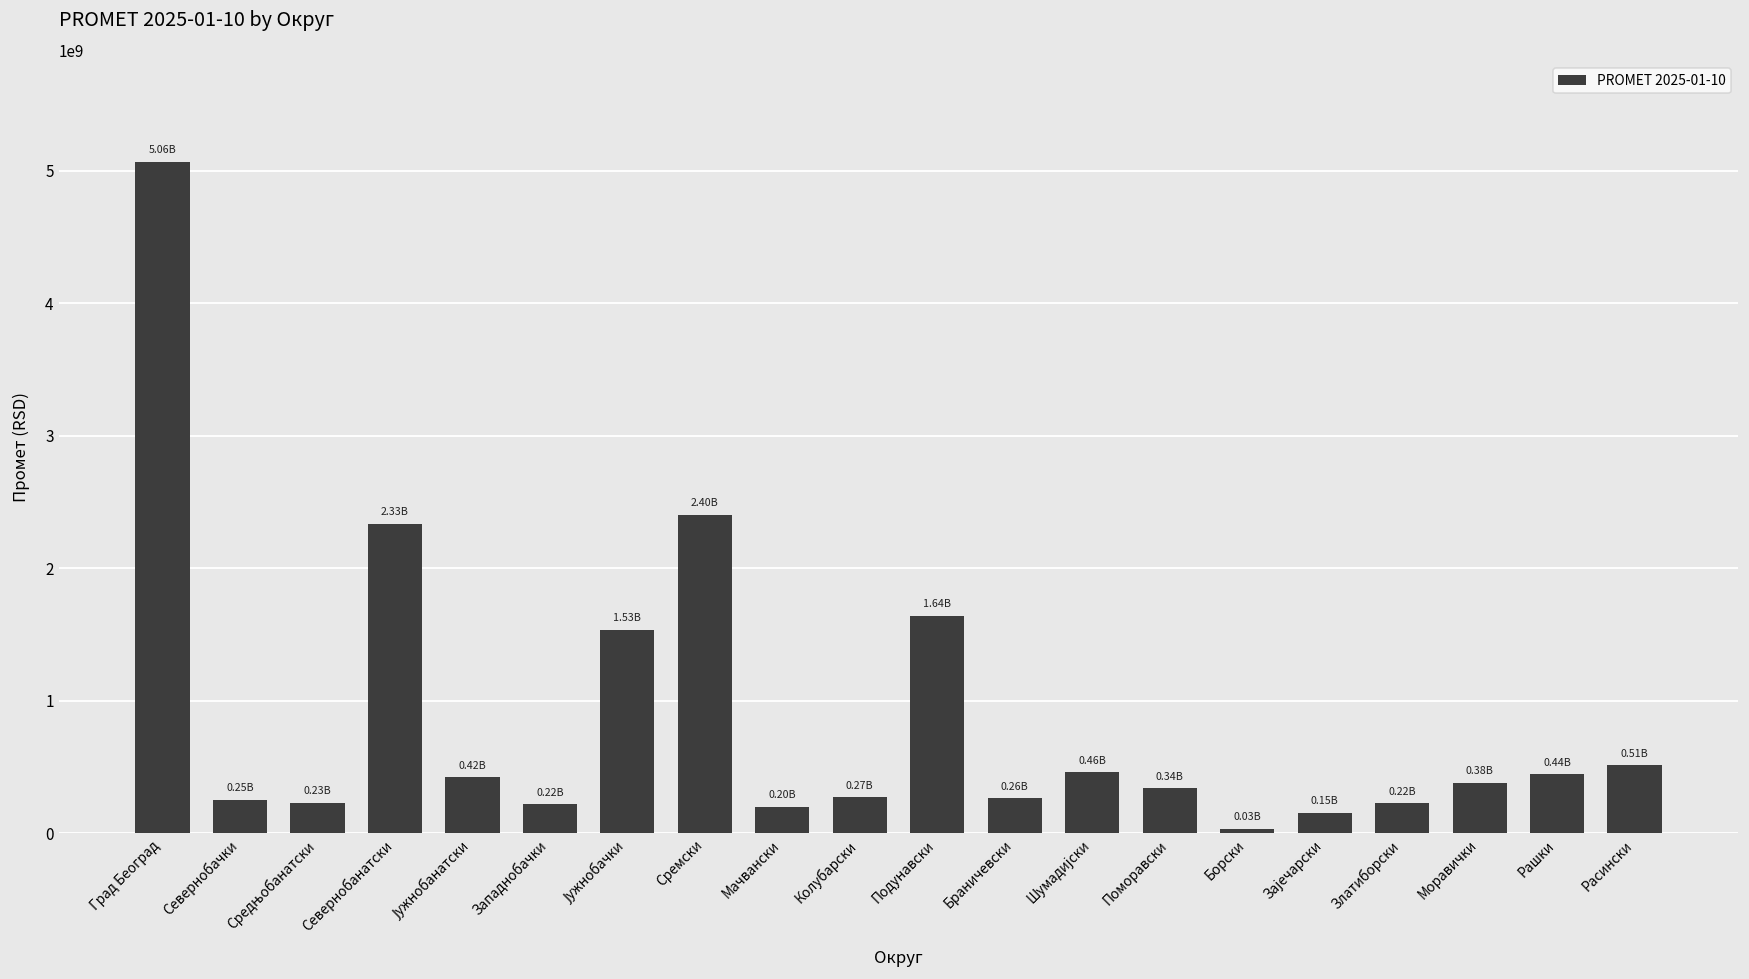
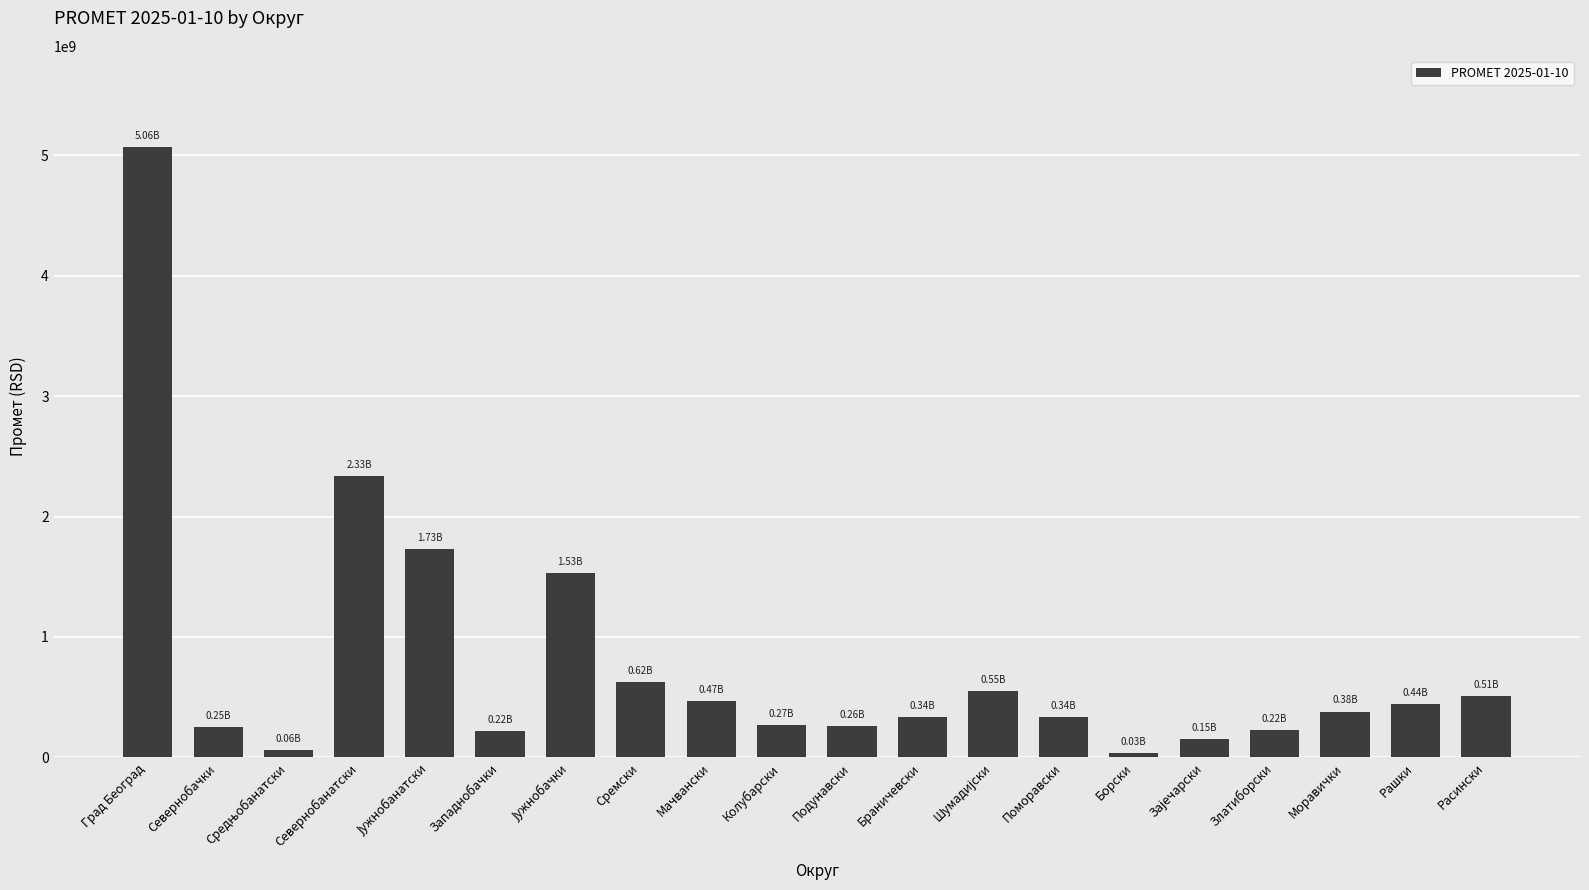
  {
    "Град Београд": "5.06B",
    "Севернобачки": "0.25B",
-   "Средњобанатски": "0.23B",
+   "Средњобанатски": "0.06B",
    "Севернобанатски": "2.33B",
-   "Јужнобанатски": "0.42B",
+   "Јужнобанатски": "1.73B",
    "Западнобачки": "0.22B",
    "Јужнобачки": "1.53B",
-   "Сремски": "2.40B",
-   "Мачвански": "0.20B",
+   "Сремски": "0.62B",
+   "Мачвански": "0.47B",
    "Колубарски": "0.27B",
-   "Подунавски": "1.64B",
-   "Браничевски": "0.26B",
-   "Шумадијски": "0.46B",
+   "Подунавски": "0.26B",
+   "Браничевски": "0.34B",
+   "Шумадијски": "0.55B",
    "Поморавски": "0.34B",
    "Борски": "0.03B",
    "Зајечарски": "0.15B",
    "Златиборски": "0.22B",
    "Моравички": "0.38B",
    "Рашки": "0.44B",
    "Расински": "0.51B"
  }
